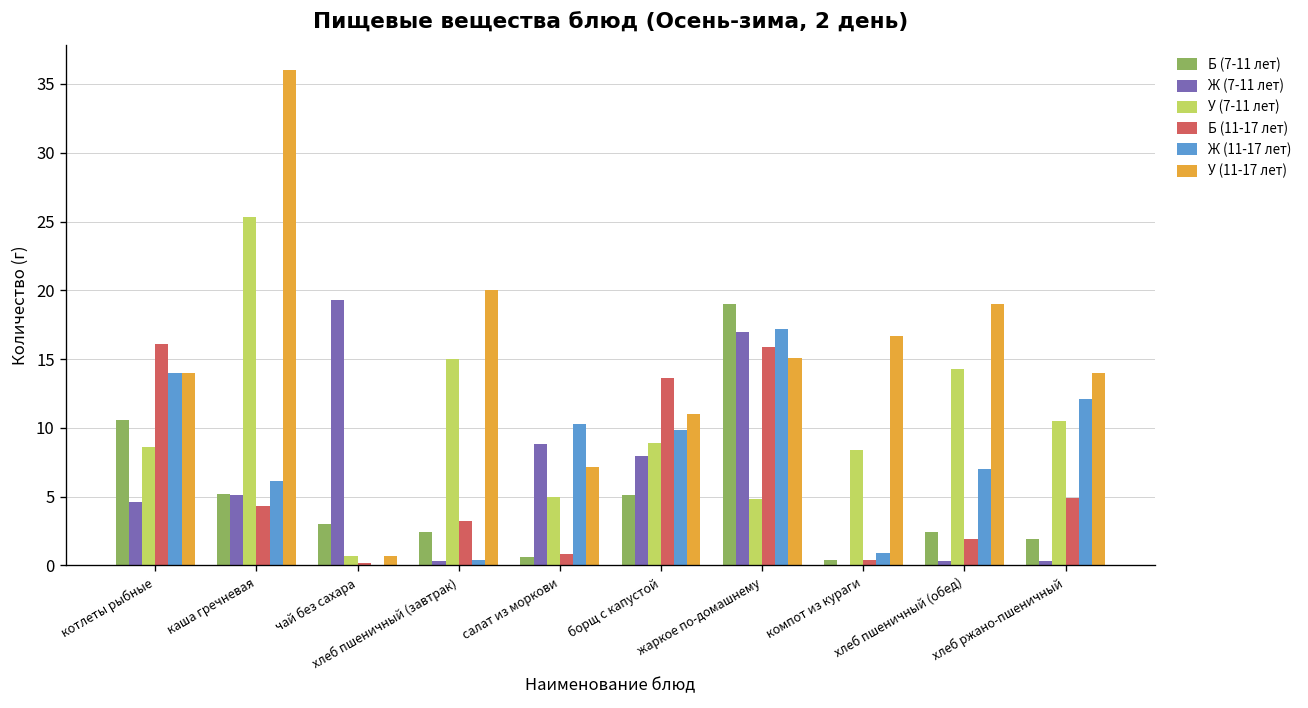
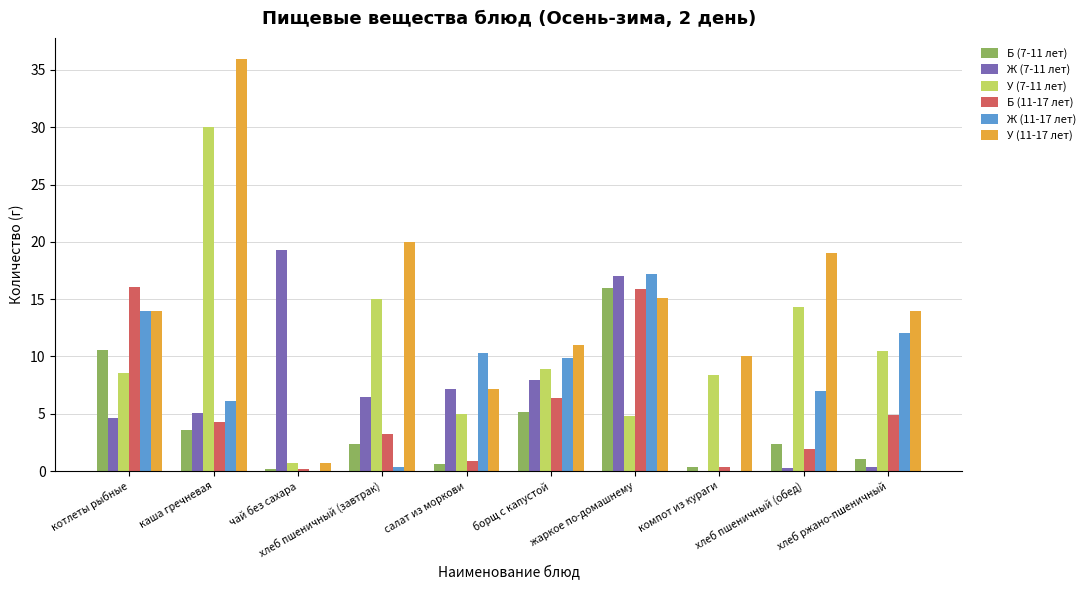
  {
    "Б (7-11 лет)": {
      "котлеты рыбные": 10.6,
-     "каша гречневая": 5.2,
-     "чай без сахара": 3.0,
+     "каша гречневая": 3.6,
+     "чай без сахара": 0.2,
      "хлеб пшеничный (завтрак)": 2.4,
      "салат из моркови": 0.6,
      "борщ с капустой": 5.1,
-     "жаркое по-домашнему": 19,
+     "жаркое по-домашнему": 16,
      "компот из кураги": 0.4,
      "хлеб пшеничный (обед)": 2.4,
-     "хлеб ржано-пшеничный": 2.0
+     "хлеб ржано-пшеничный": 1.1
    },
    "Ж (7-11 лет)": {
      "котлеты рыбные": 4.6,
      "каша гречневая": 5.1,
      "чай без сахара": 19.3,
-     "хлеб пшеничный (завтрак)": 0.3,
-     "салат из моркови": 8.8,
+     "хлеб пшеничный (завтрак)": 6.5,
+     "салат из моркови": 7.2,
      "борщ с капустой": 7.9,
      "жаркое по-домашнему": 17.0,
      "компот из кураги": 0.0,
      "хлеб пшеничный (обед)": 0.3,
      "хлеб ржано-пшеничный": 0.3
    },
    "У (7-11 лет)": {
      "котлеты рыбные": 8.6,
-     "каша гречневая": 25.3,
+     "каша гречневая": 30.0,
      "чай без сахара": 0.7,
      "хлеб пшеничный (завтрак)": 15.0,
      "салат из моркови": 5.0,
      "борщ с капустой": 8.9,
      "жаркое по-домашнему": 4.8,
      "компот из кураги": 8.4,
      "хлеб пшеничный (обед)": 14.3,
      "хлеб ржано-пшеничный": 10.5
    },
    "Б (11-17 лет)": {
      "котлеты рыбные": 16.1,
      "каша гречневая": 4.3,
      "хлеб пшеничный (завтрак)": 3.2,
      "салат из моркови": 0.9,
-     "борщ с капустой": 13.6,
+     "борщ с капустой": 6.4,
      "жаркое по-домашнему": 15.9,
      "компот из кураги": 0.4,
      "хлеб пшеничный (обед)": 1.9,
      "хлеб ржано-пшеничный": 4.9
    },
    "Ж (11-17 лет)": {
      "котлеты рыбные": 14.0,
      "каша гречневая": 6.1,
      "чай без сахара": 0.0,
      "хлеб пшеничный (завтрак)": 0.4,
      "салат из моркови": 10.3,
      "борщ с капустой": 9.9,
      "жаркое по-домашнему": 17.2,
-     "компот из кураги": 0.9,
+     "компот из кураги": 0.0,
      "хлеб пшеничный (обед)": 7.0,
      "хлеб ржано-пшеничный": 12.1
    },
    "У (11-17 лет)": {
      "котлеты рыбные": 14.0,
      "каша гречневая": 36.0,
      "чай без сахара": 0.7,
      "хлеб пшеничный (завтрак)": 20.0,
      "салат из моркови": 7.1,
      "борщ с капустой": 11.0,
      "жаркое по-домашнему": 15.1,
-     "компот из кураги": 16.7,
+     "компот из кураги": 10.0,
      "хлеб пшеничный (обед)": 19.0,
      "хлеб ржано-пшеничный": 14.0
    }
  }
